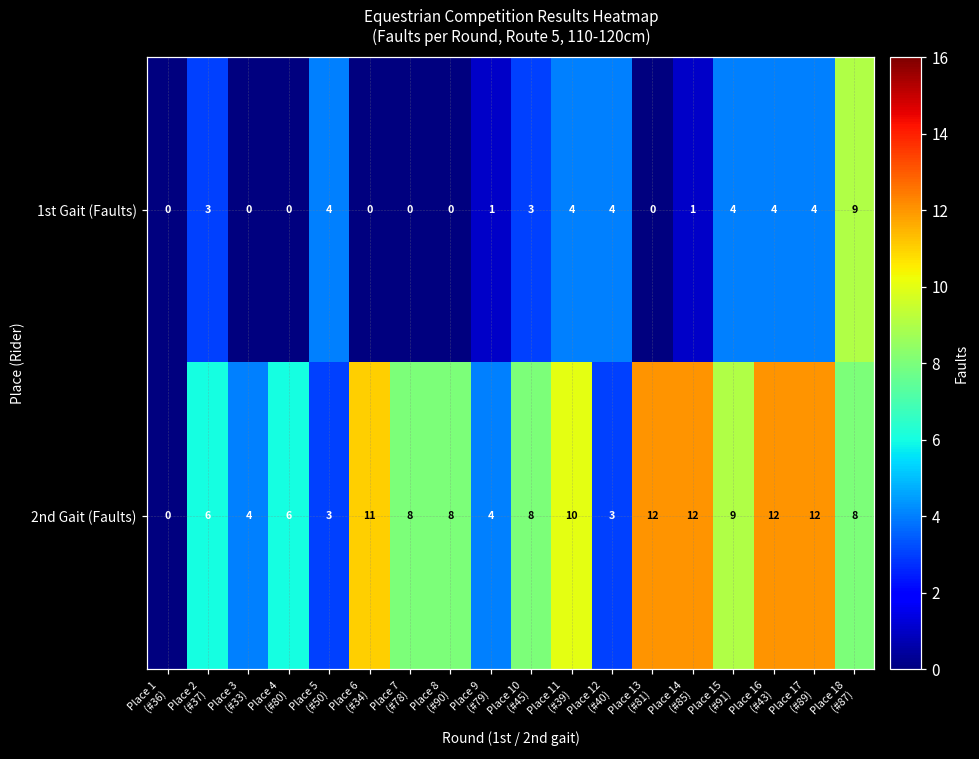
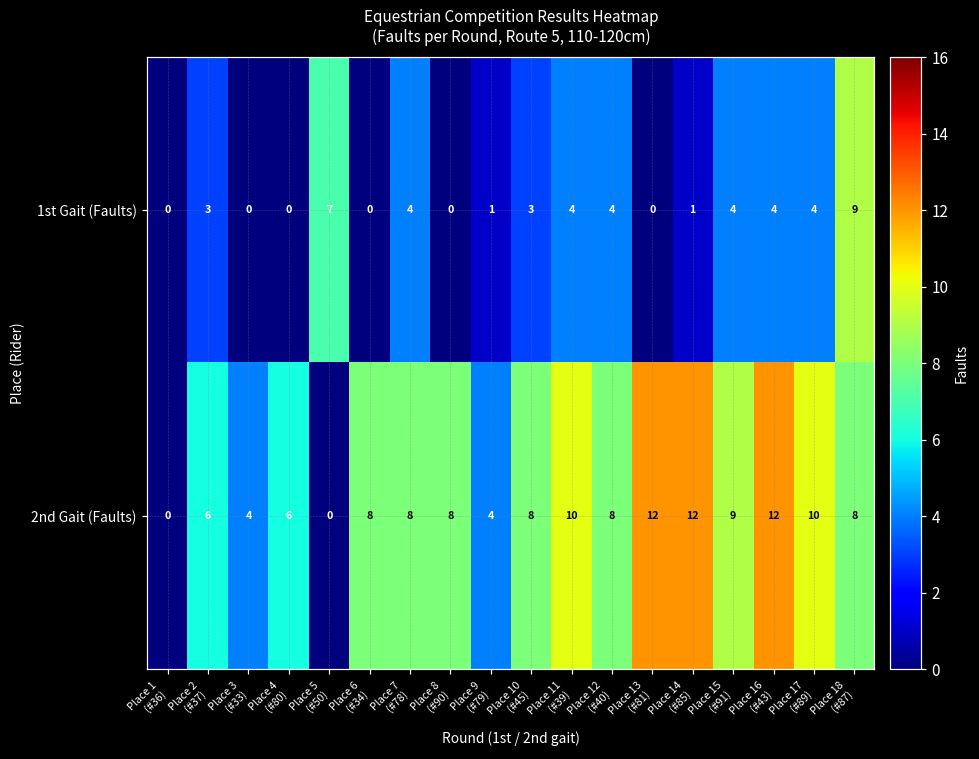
  {
    "1st Gait (Faults)": {
      "Place 1 (#36)": 0,
      "Place 2 (#37)": 3,
      "Place 3 (#33)": 0,
      "Place 4 (#80)": 0,
-     "Place 5 (#50)": 4,
+     "Place 5 (#50)": 7,
      "Place 6 (#34)": 0,
-     "Place 7 (#78)": 0,
+     "Place 7 (#78)": 4,
      "Place 8 (#90)": 0,
      "Place 9 (#79)": 1,
      "Place 10 (#45)": 3,
      "Place 11 (#39)": 4,
      "Place 12 (#40)": 4,
      "Place 13 (#81)": 0,
      "Place 14 (#85)": 1,
      "Place 15 (#91)": 4,
      "Place 16 (#43)": 4,
      "Place 17 (#89)": 4,
      "Place 18 (#87)": 9
    },
    "2nd Gait (Faults)": {
      "Place 1 (#36)": 0,
      "Place 2 (#37)": 6,
      "Place 3 (#33)": 4,
      "Place 4 (#80)": 6,
-     "Place 5 (#50)": 3,
-     "Place 6 (#34)": 11,
+     "Place 5 (#50)": 0,
+     "Place 6 (#34)": 8,
      "Place 7 (#78)": 8,
      "Place 8 (#90)": 8,
      "Place 9 (#79)": 4,
      "Place 10 (#45)": 8,
      "Place 11 (#39)": 10,
-     "Place 12 (#40)": 3,
+     "Place 12 (#40)": 8,
      "Place 13 (#81)": 12,
      "Place 14 (#85)": 12,
      "Place 15 (#91)": 9,
      "Place 16 (#43)": 12,
-     "Place 17 (#89)": 12,
+     "Place 17 (#89)": 10,
      "Place 18 (#87)": 8
    }
  }
